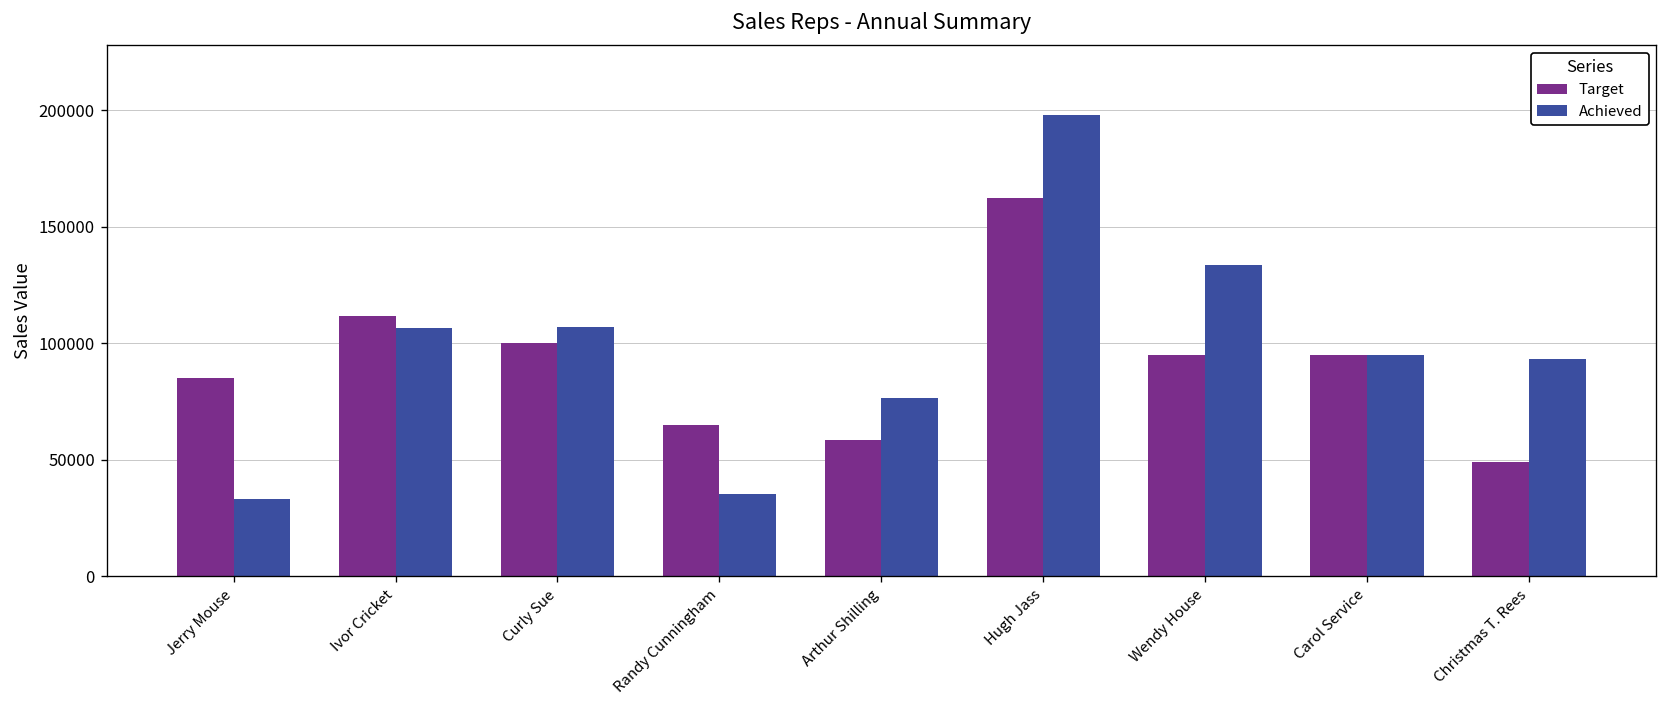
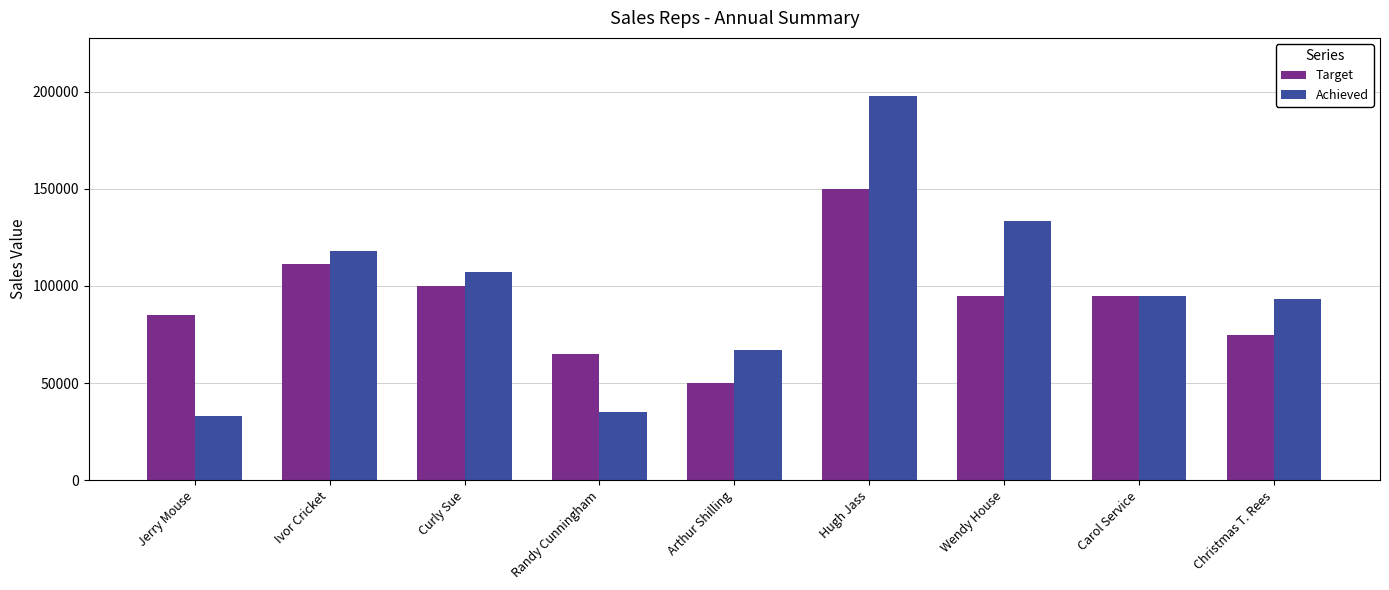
  {
    "Target": {
      "Jerry Mouse": 85000,
      "Ivor Cricket": 111000,
      "Curly Sue": 100000,
      "Randy Cunningham": 65000,
-     "Arthur Shilling": 59000,
-     "Hugh Jass": 162000,
+     "Arthur Shilling": 50000,
+     "Hugh Jass": 150000,
      "Wendy House": 95000,
      "Carol Service": 95000,
-     "Christmas T. Rees": 49000
+     "Christmas T. Rees": 75000
    },
    "Achieved": {
      "Jerry Mouse": 33000,
-     "Ivor Cricket": 106000,
+     "Ivor Cricket": 118000,
      "Curly Sue": 107000,
      "Randy Cunningham": 35000,
-     "Arthur Shilling": 77000,
+     "Arthur Shilling": 67000,
      "Hugh Jass": 198000,
      "Wendy House": 133000,
      "Carol Service": 95000,
      "Christmas T. Rees": 93000
    }
  }
